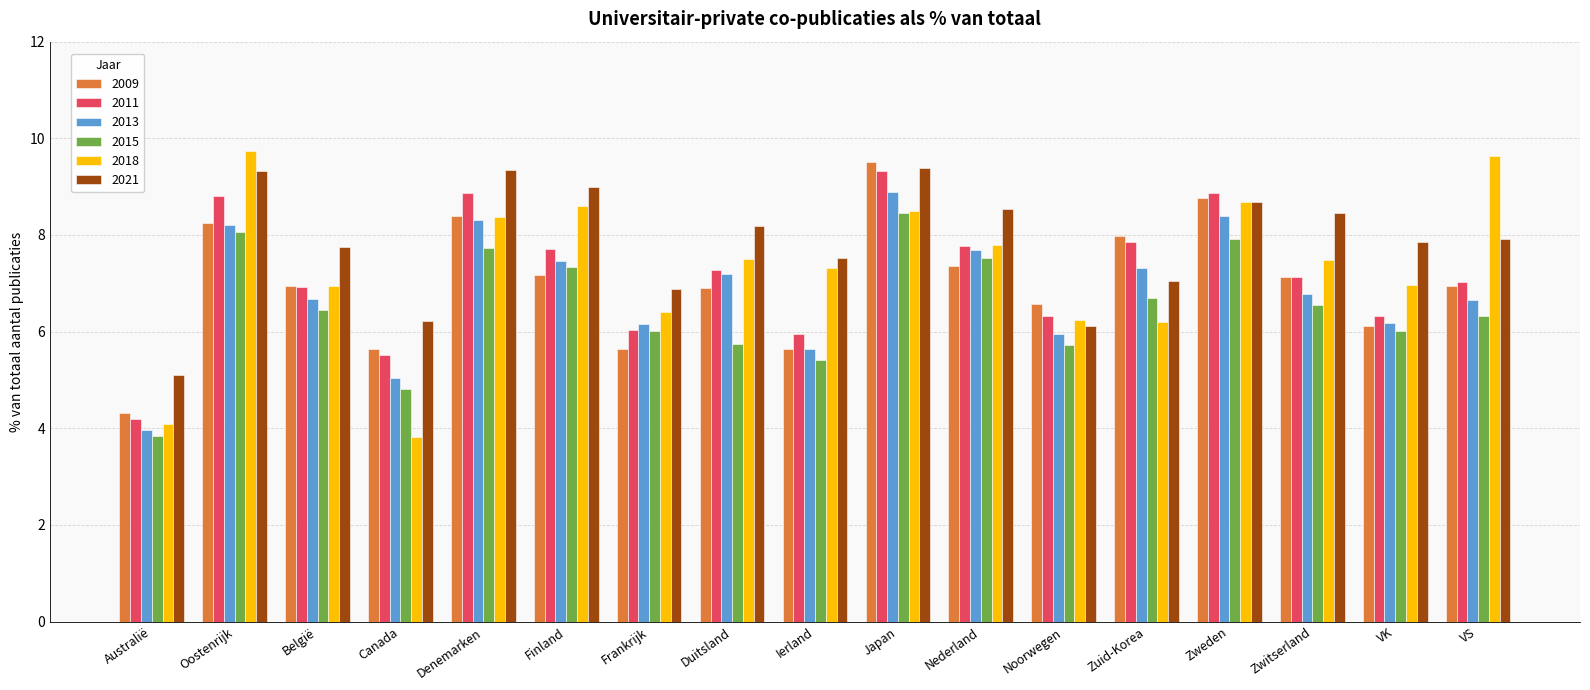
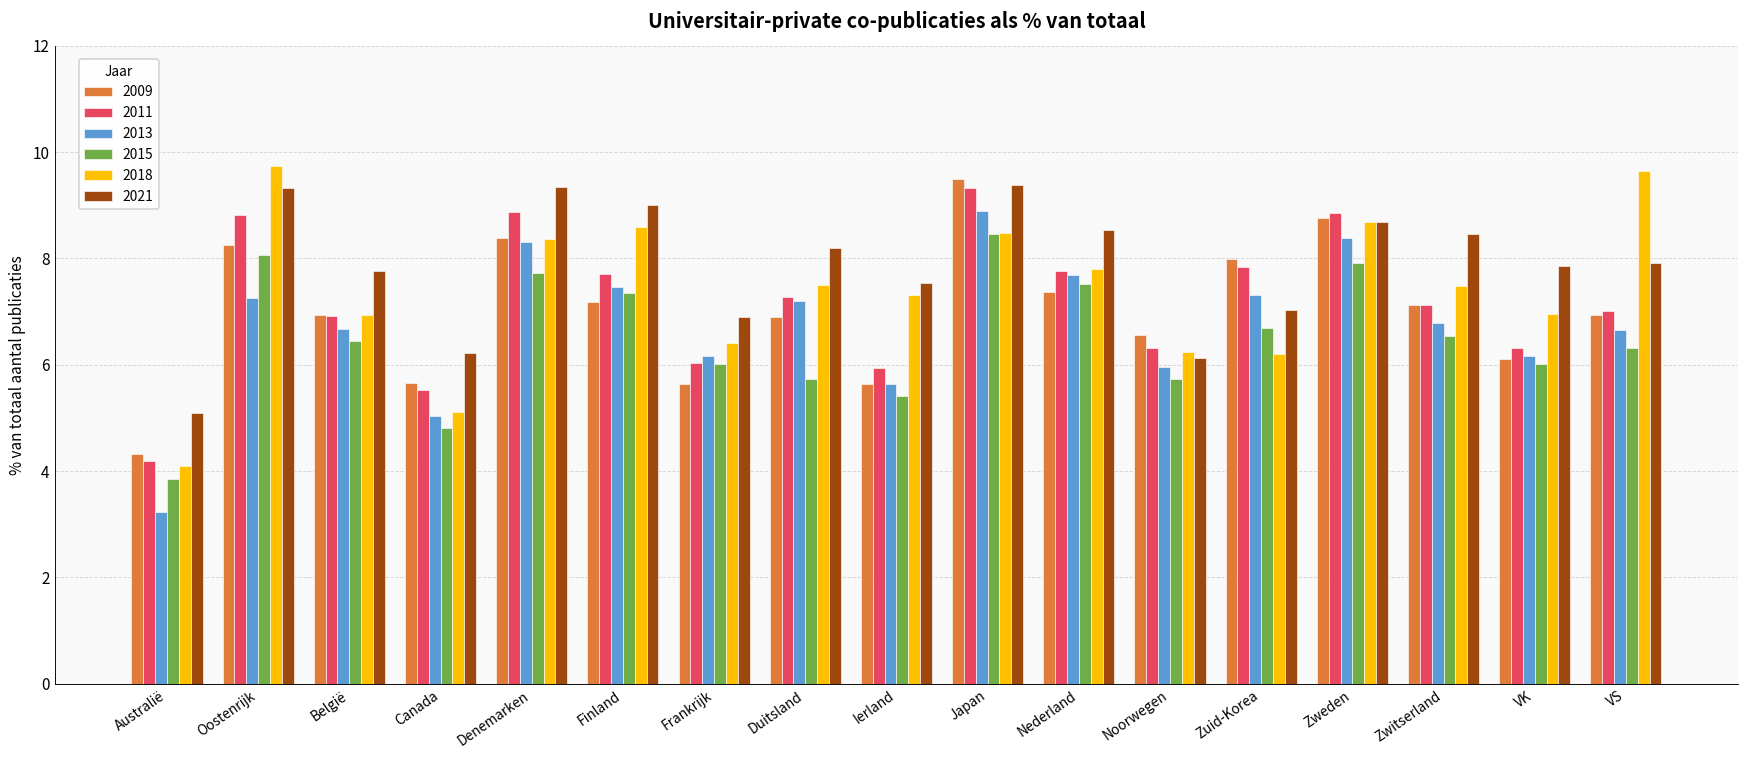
  {
    "2009": {
      "Australië": 4.3,
      "Oostenrijk": 8.2,
      "België": 6.9,
      "Canada": 5.7,
      "Denemarken": 8.4,
      "Finland": 7.2,
      "Frankrijk": 5.6,
      "Duitsland": 6.9,
      "Ierland": 5.6,
      "Japan": 9.5,
      "Nederland": 7.4,
      "Noorwegen": 6.6,
      "Zuid-Korea": 8.0,
      "Zweden": 8.8,
      "Zwitserland": 7.1,
      "VK": 6.1,
      "VS": 6.9
    },
    "2011": {
      "Australië": 4.2,
      "Oostenrijk": 8.8,
      "België": 6.9,
      "Canada": 5.5,
      "Denemarken": 8.9,
      "Finland": 7.7,
      "Frankrijk": 6.0,
      "Duitsland": 7.3,
      "Ierland": 5.9,
      "Japan": 9.3,
      "Nederland": 7.8,
      "Noorwegen": 6.3,
      "Zuid-Korea": 7.8,
      "Zweden": 8.9,
      "Zwitserland": 7.1,
      "VK": 6.3,
      "VS": 7.0
    },
    "2013": {
-     "Australië": 4.0,
-     "Oostenrijk": 8.2,
+     "Australië": 3.2,
+     "Oostenrijk": 7.3,
      "België": 6.7,
      "Canada": 5.0,
      "Denemarken": 8.3,
      "Finland": 7.5,
      "Frankrijk": 6.2,
      "Duitsland": 7.2,
      "Ierland": 5.6,
      "Japan": 8.9,
      "Nederland": 7.7,
      "Noorwegen": 5.9,
      "Zuid-Korea": 7.3,
      "Zweden": 8.4,
      "Zwitserland": 6.8,
      "VK": 6.2,
      "VS": 6.7
    },
    "2015": {
      "Australië": 3.8,
      "Oostenrijk": 8.1,
      "België": 6.5,
      "Canada": 4.8,
      "Denemarken": 7.7,
      "Finland": 7.3,
      "Frankrijk": 6.0,
      "Duitsland": 5.7,
      "Ierland": 5.4,
      "Japan": 8.5,
      "Nederland": 7.5,
      "Noorwegen": 5.7,
      "Zuid-Korea": 6.7,
      "Zweden": 7.9,
      "Zwitserland": 6.6,
      "VK": 6.0,
      "VS": 6.3
    },
    "2018": {
      "Australië": 4.1,
      "Oostenrijk": 9.7,
      "België": 6.9,
-     "Canada": 3.8,
+     "Canada": 5.1,
      "Denemarken": 8.4,
      "Finland": 8.6,
      "Frankrijk": 6.4,
      "Duitsland": 7.5,
      "Ierland": 7.3,
      "Japan": 8.5,
      "Nederland": 7.8,
      "Noorwegen": 6.2,
      "Zuid-Korea": 6.2,
      "Zweden": 8.7,
      "Zwitserland": 7.5,
      "VK": 7.0,
      "VS": 9.6
    },
    "2021": {
      "Australië": 5.1,
      "Oostenrijk": 9.3,
      "België": 7.8,
      "Canada": 6.2,
      "Denemarken": 9.3,
      "Finland": 9.0,
      "Frankrijk": 6.9,
      "Duitsland": 8.2,
      "Ierland": 7.5,
      "Japan": 9.4,
      "Nederland": 8.5,
      "Noorwegen": 6.1,
      "Zuid-Korea": 7.0,
      "Zweden": 8.7,
      "Zwitserland": 8.5,
      "VK": 7.9,
      "VS": 7.9
    }
  }
